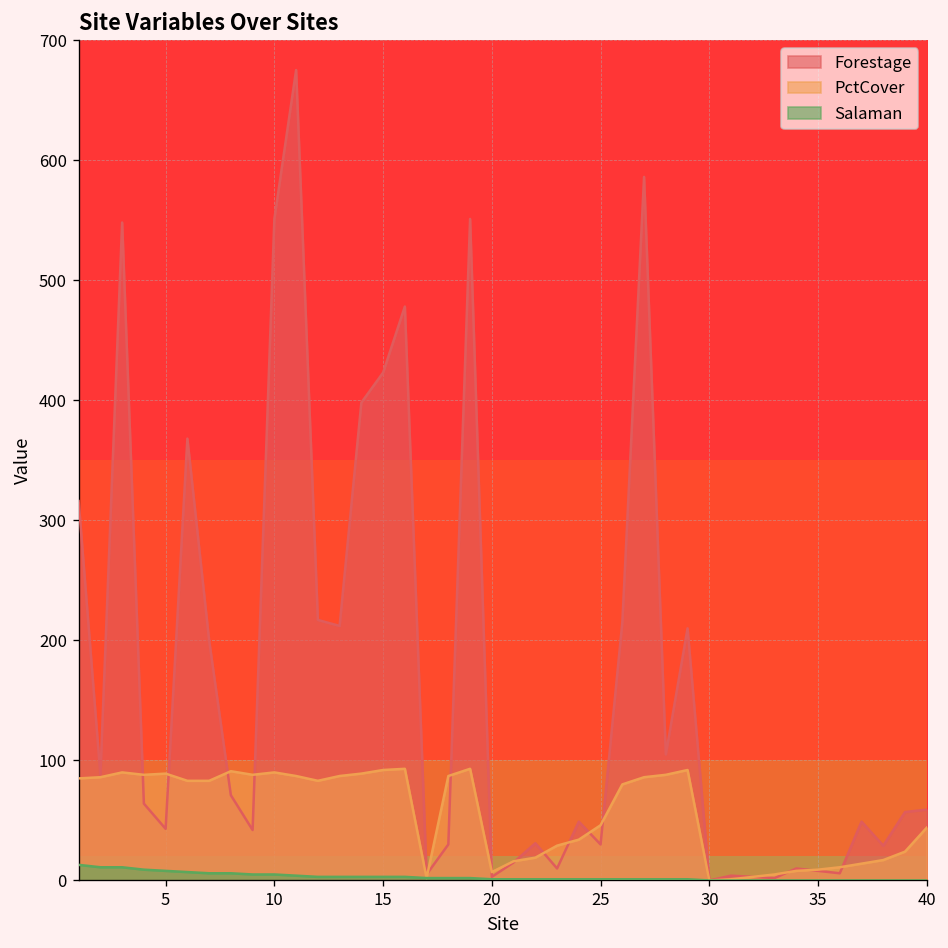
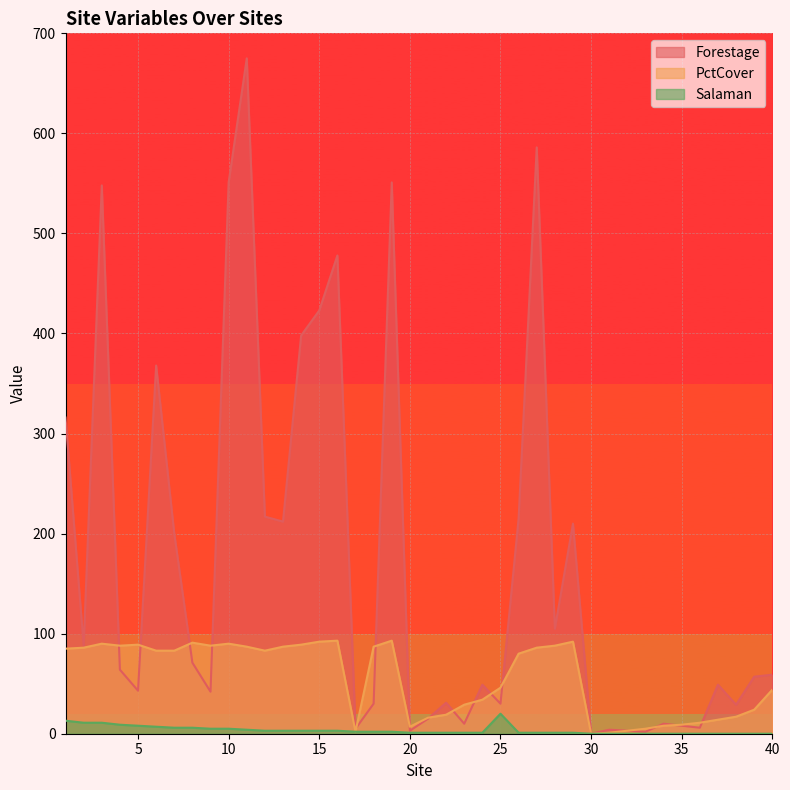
  {
    "Forestage": {
      "5": 43,
      "10": 551,
      "15": 423,
      "25": 30,
      "40": 59
    },
    "PctCover": {
      "5": 89,
      "10": 90,
      "15": 92,
      "20": 7,
      "25": 46,
      "40": 44
    },
    "Salaman": {
      "5": 8,
      "10": 5,
      "15": 3,
-     "25": 1,
+     "25": 20,
      "35": 0,
      "40": 0
    }
  }
